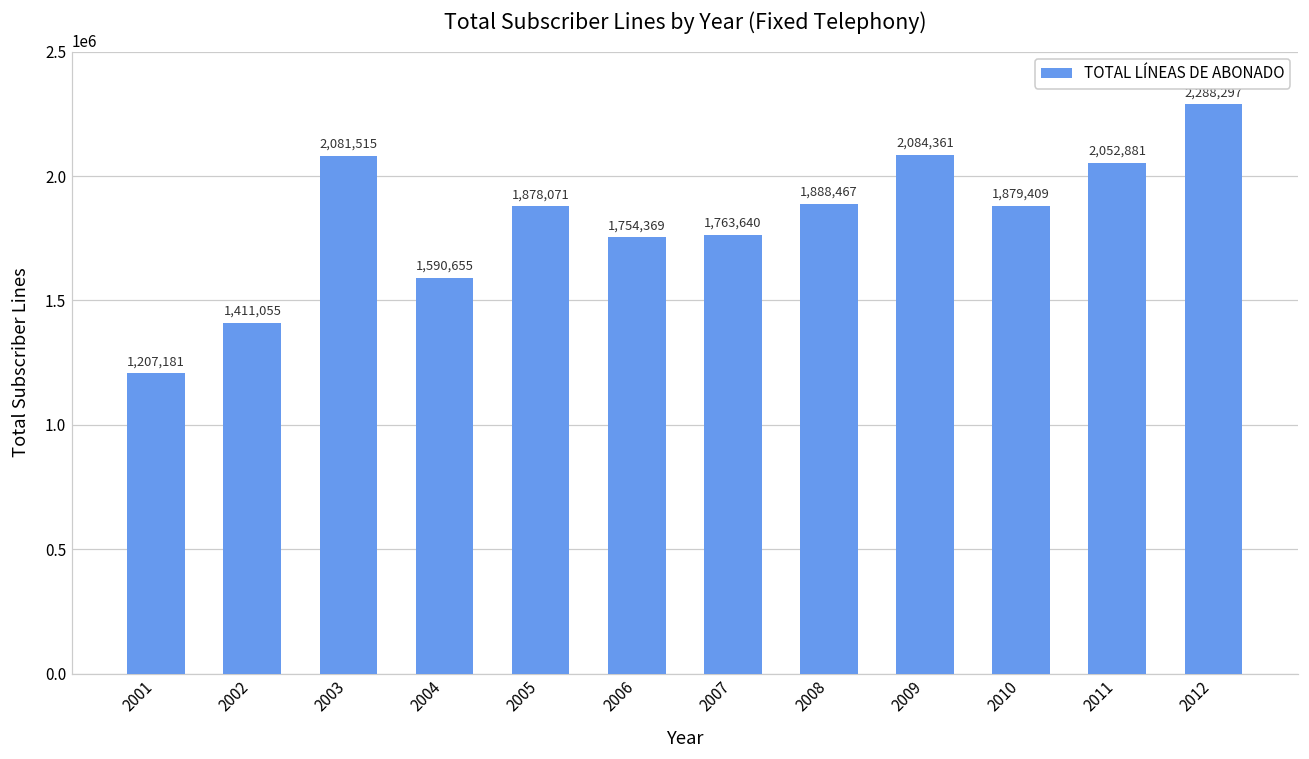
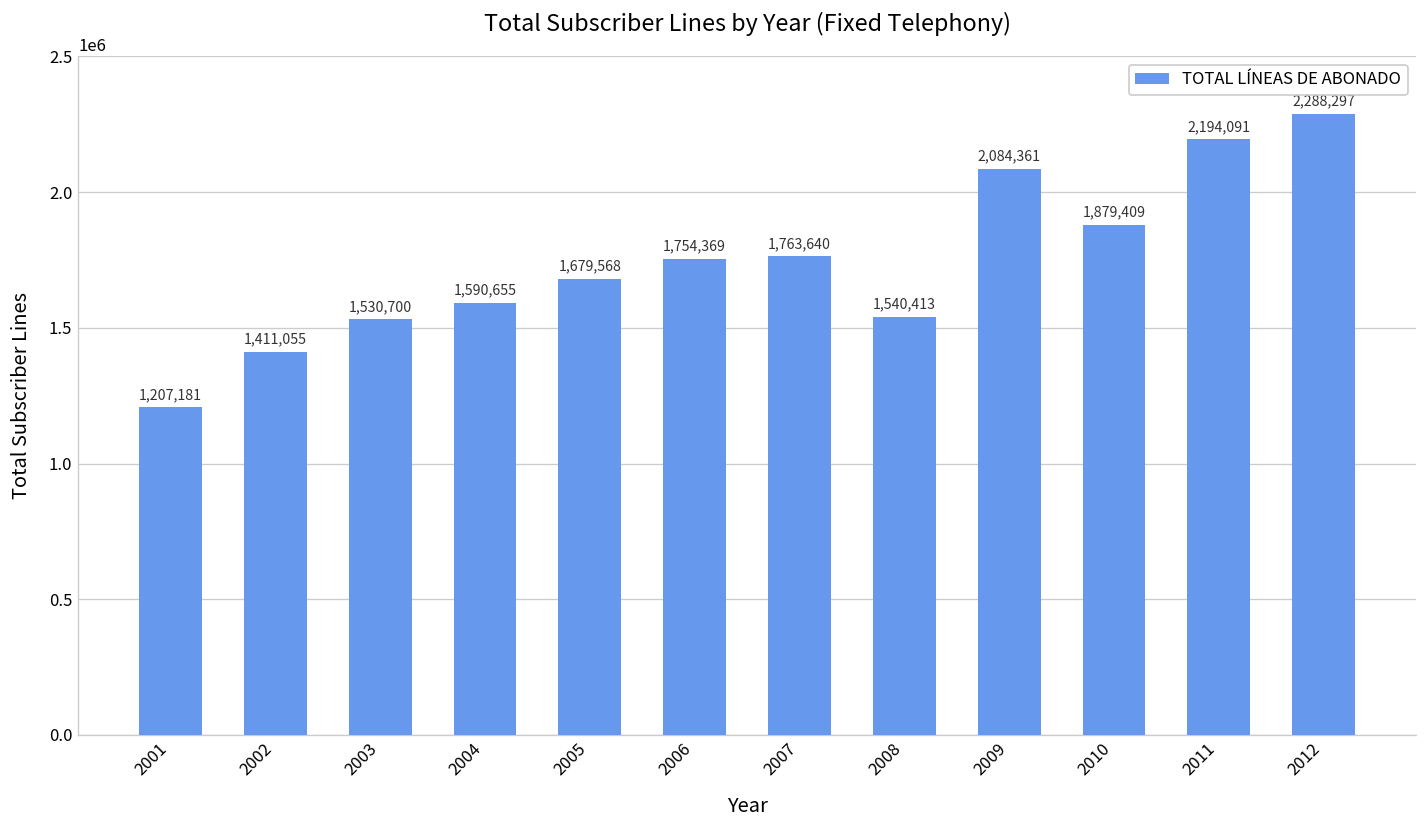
  {
    "2001": "1,207,181",
    "2002": "1,411,055",
-   "2003": "2,081,515",
+   "2003": "1,530,700",
    "2004": "1,590,655",
-   "2005": "1,878,071",
+   "2005": "1,679,568",
    "2006": "1,754,369",
    "2007": "1,763,640",
-   "2008": "1,888,467",
+   "2008": "1,540,413",
    "2009": "2,084,361",
    "2010": "1,879,409",
-   "2011": "2,052,881"
+   "2011": "2,194,091"
  }
